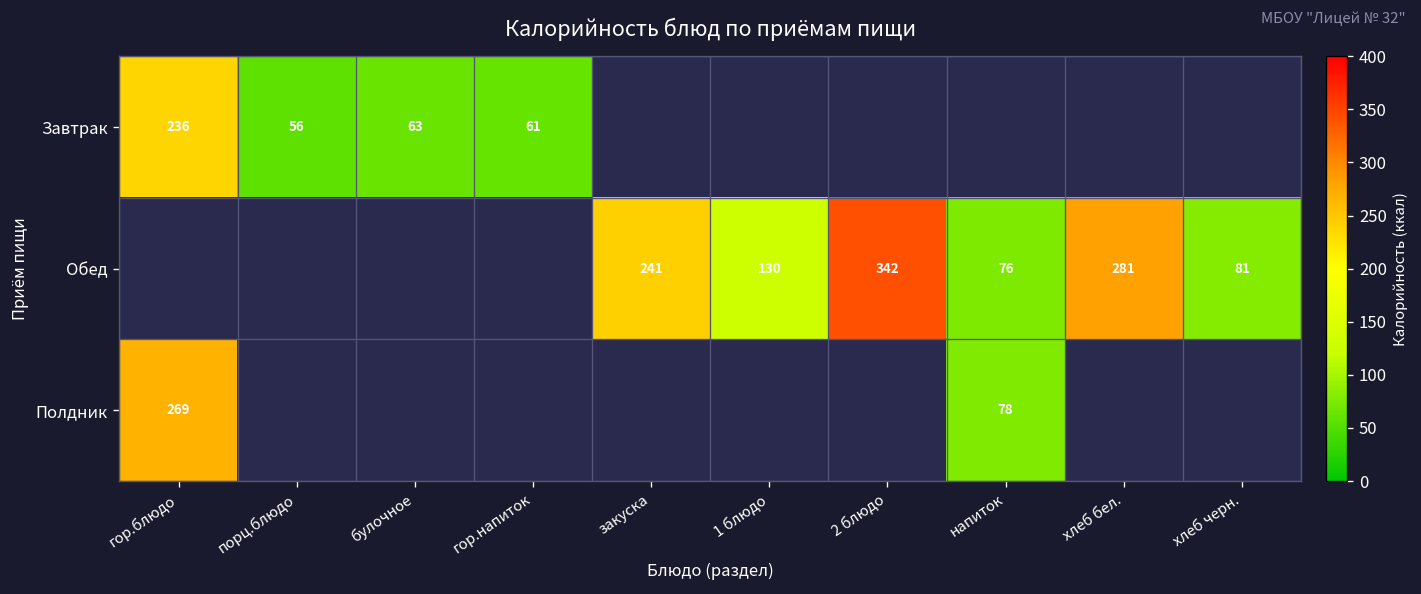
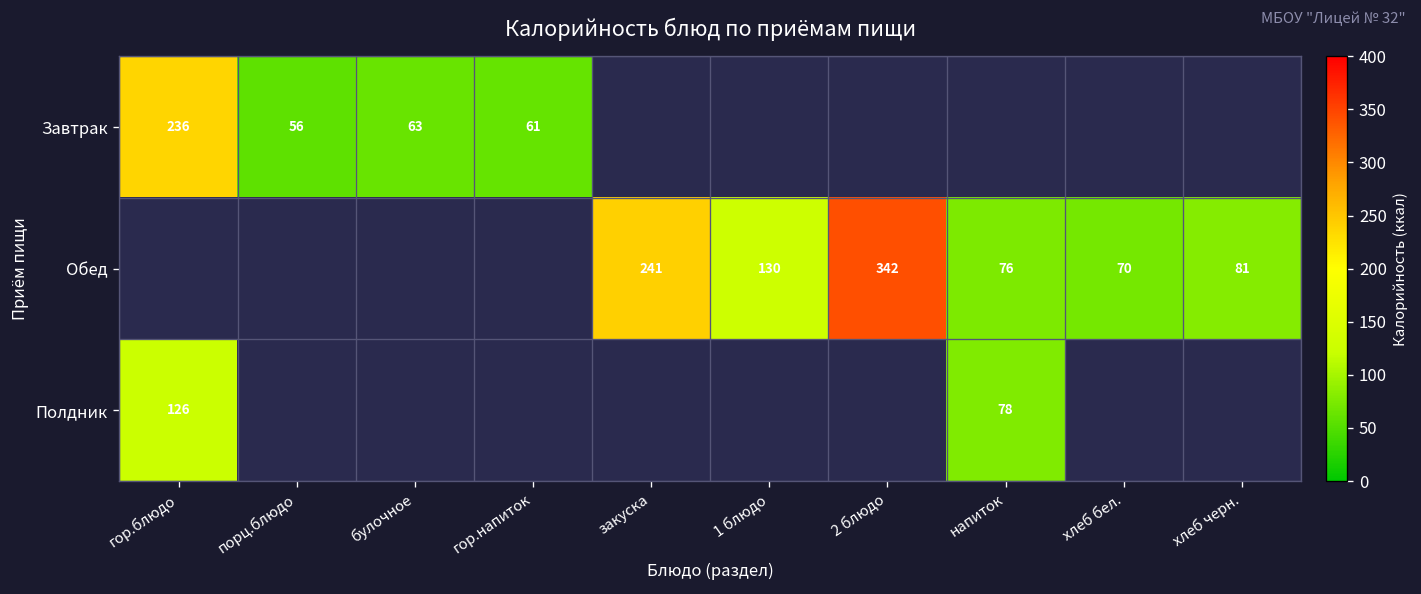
  {
    "Завтрак": {
      "гор.блюдо": 236,
      "порц.блюдо": 56,
      "булочное": 63,
      "гор.напиток": 61
    },
    "Обед": {
      "закуска": 241,
      "1 блюдо": 130,
      "2 блюдо": 342,
      "напиток": 76,
-     "хлеб бел.": 281,
+     "хлеб бел.": 70,
      "хлеб черн.": 81
    },
    "Полдник": {
-     "гор.блюдо": 269,
+     "гор.блюдо": 126,
      "напиток": 78
    }
  }
